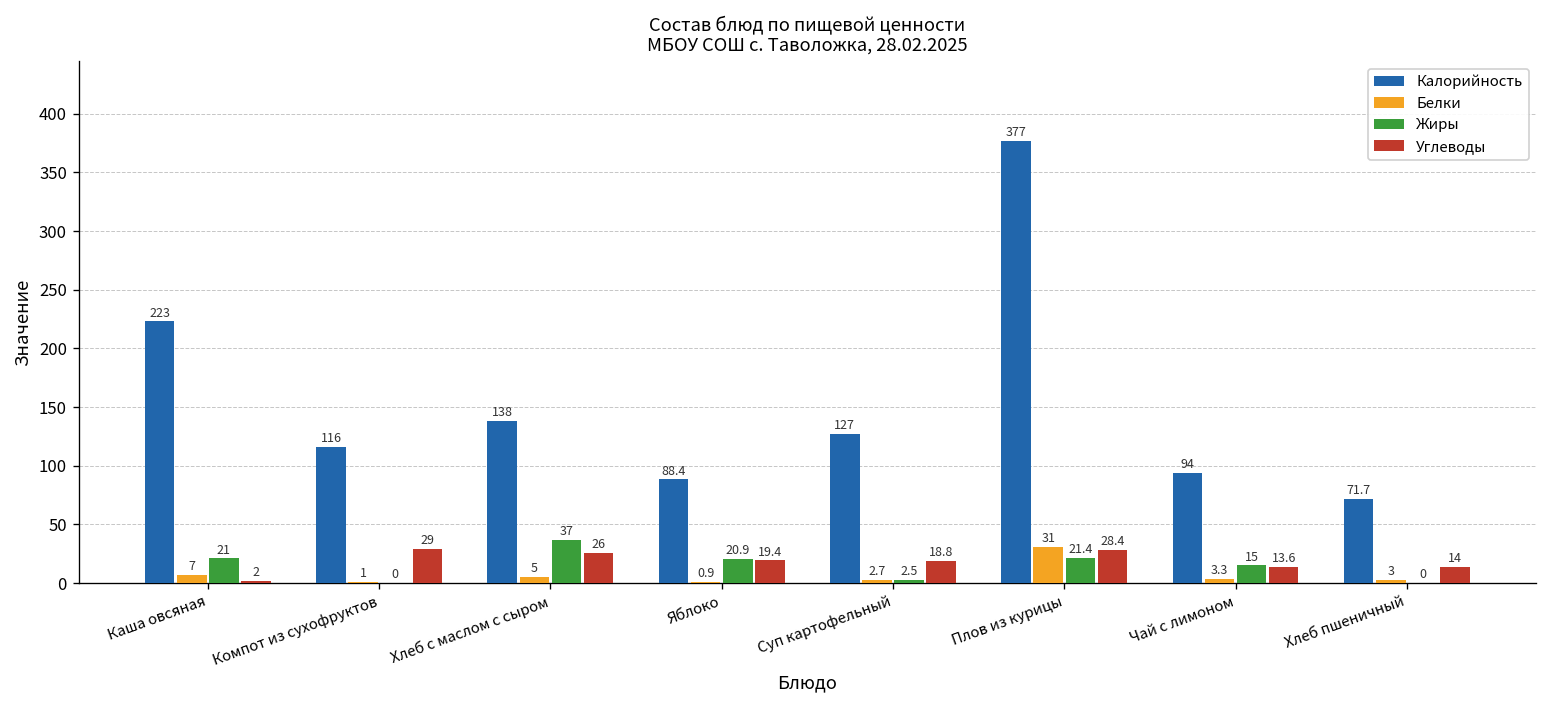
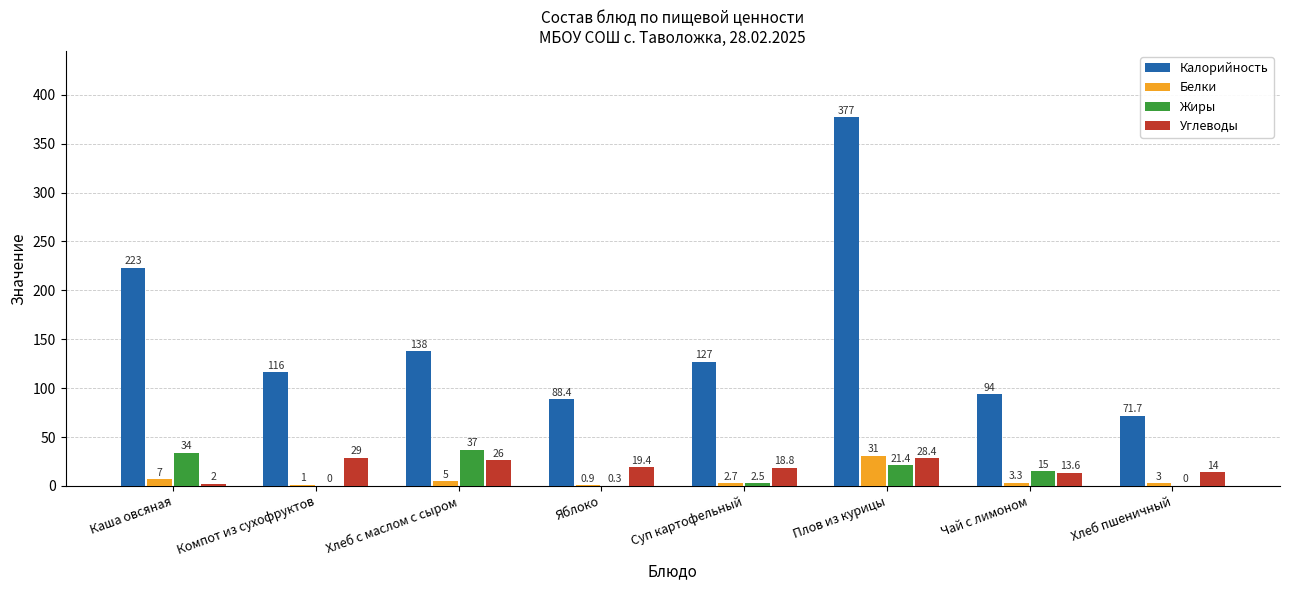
  {
    "Калорийность": {
      "Каша овсяная": 223,
      "Компот из сухофруктов": 116,
      "Хлеб с маслом с сыром": 138,
      "Яблоко": 88.4,
      "Суп картофельный": 127,
      "Плов из курицы": 377,
      "Чай с лимоном": 94,
      "Хлеб пшеничный": 71.7
    },
    "Белки": {
      "Каша овсяная": 7,
      "Компот из сухофруктов": 1,
      "Хлеб с маслом с сыром": 5,
      "Яблоко": 0.9,
      "Суп картофельный": 2.7,
      "Плов из курицы": 31,
      "Чай с лимоном": 3.3,
      "Хлеб пшеничный": 3
    },
    "Жиры": {
-     "Каша овсяная": 21,
+     "Каша овсяная": 34,
      "Компот из сухофруктов": 0,
      "Хлеб с маслом с сыром": 37,
-     "Яблоко": 20.9,
+     "Яблоко": 0.3,
      "Суп картофельный": 2.5,
      "Плов из курицы": 21.4,
      "Чай с лимоном": 15,
      "Хлеб пшеничный": 0
    },
    "Углеводы": {
      "Каша овсяная": 2,
      "Компот из сухофруктов": 29,
      "Хлеб с маслом с сыром": 26,
      "Яблоко": 19.4,
      "Суп картофельный": 18.8,
      "Плов из курицы": 28.4,
      "Чай с лимоном": 13.6,
      "Хлеб пшеничный": 14
    }
  }
